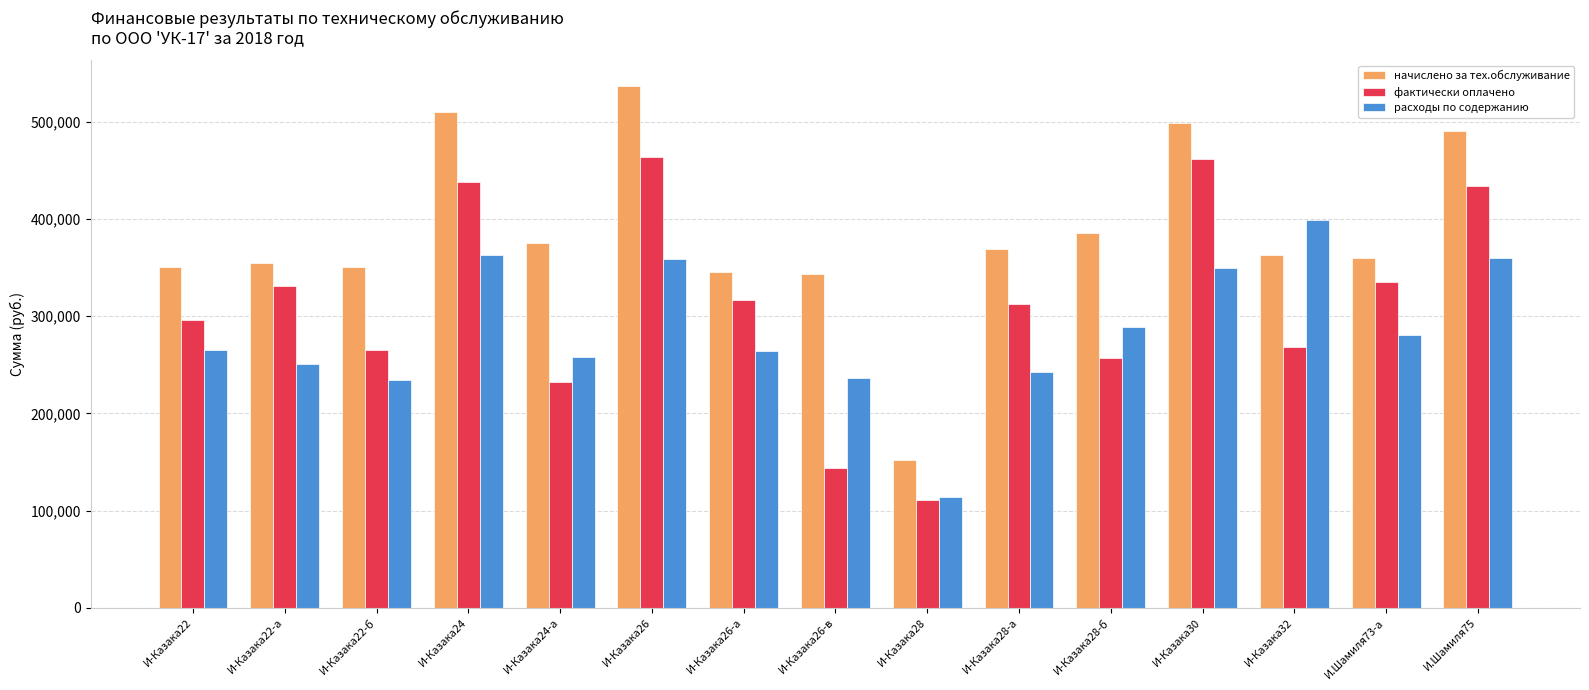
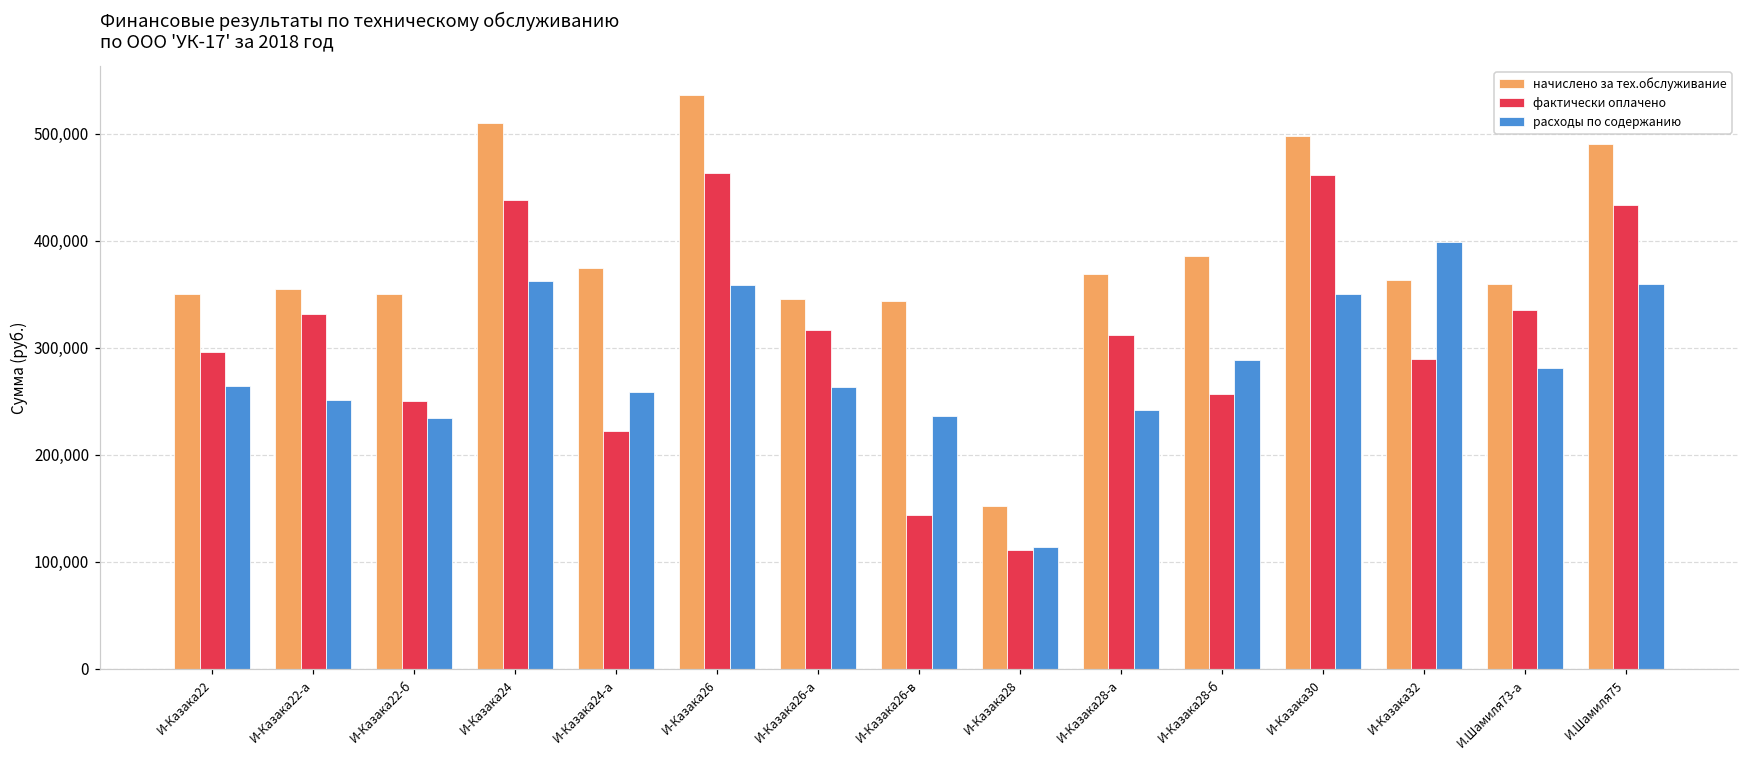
  {
    "начислено за тех.обслуживание": {
      "И-Казака22": "350,000",
      "И-Казака22-а": "350,000",
      "И-Казака22-б": "350,000",
      "И-Казака24": "510,000",
      "И-Казака24-а": "370,000",
      "И-Казака26": "540,000",
      "И-Казака26-а": "350,000",
      "И-Казака26-в": "340,000",
      "И-Казака28": "150,000",
      "И-Казака28-а": "370,000",
      "И-Казака28-б": "390,000",
      "И-Казака30": "500,000",
      "И-Казака32": "360,000",
      "И.Шамиля73-а": "360,000",
      "И.Шамиля75": "490,000"
    },
    "фактически оплачено": {
      "И-Казака22": "300,000",
      "И-Казака22-а": "330,000",
-     "И-Казака22-б": "260,000",
+     "И-Казака22-б": "250,000",
      "И-Казака24": "440,000",
-     "И-Казака24-а": "230,000",
+     "И-Казака24-а": "220,000",
      "И-Казака26": "460,000",
      "И-Казака26-а": "320,000",
      "И-Казака26-в": "140,000",
      "И-Казака28": "110,000",
      "И-Казака28-а": "310,000",
      "И-Казака28-б": "260,000",
      "И-Казака30": "460,000",
-     "И-Казака32": "270,000",
+     "И-Казака32": "290,000",
      "И.Шамиля73-а": "340,000",
      "И.Шамиля75": "430,000"
    },
    "расходы по содержанию": {
      "И-Казака22": "260,000",
      "И-Казака22-а": "250,000",
      "И-Казака22-б": "230,000",
      "И-Казака24": "360,000",
      "И-Казака24-а": "260,000",
      "И-Казака26": "360,000",
      "И-Казака26-а": "260,000",
      "И-Казака26-в": "240,000",
      "И-Казака28": "110,000",
      "И-Казака28-а": "240,000",
      "И-Казака28-б": "290,000",
      "И-Казака30": "350,000",
      "И-Казака32": "400,000",
      "И.Шамиля73-а": "280,000",
      "И.Шамиля75": "360,000"
    }
  }
